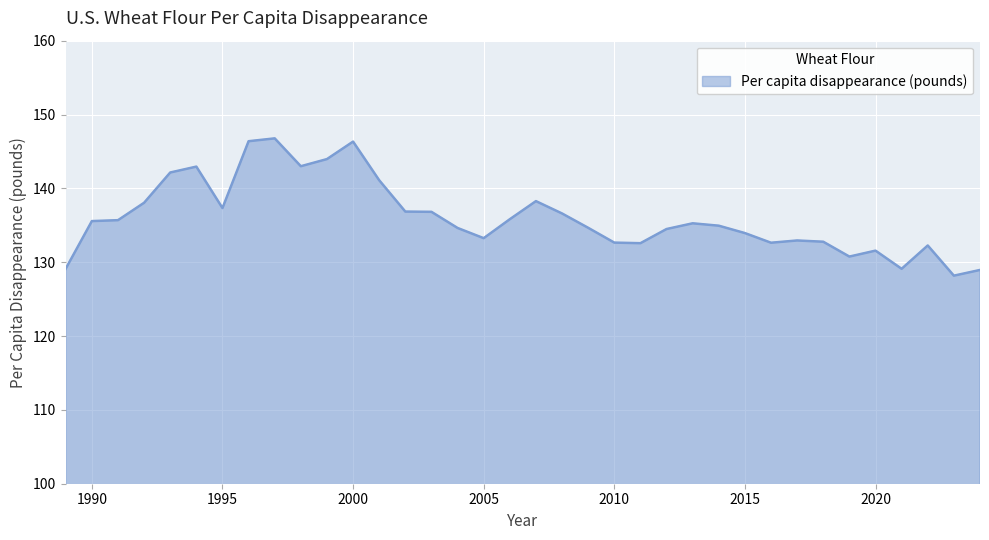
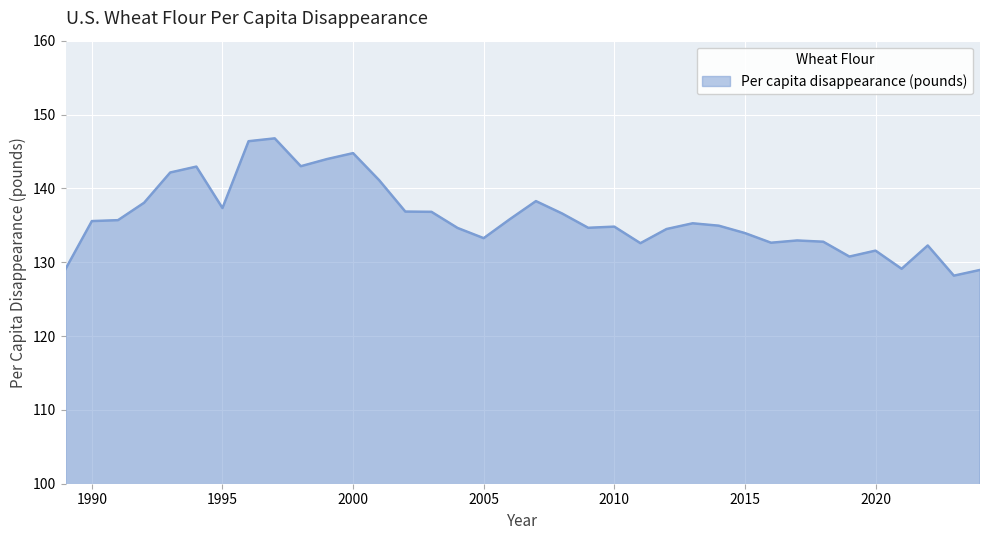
  {
    "1990": 136,
    "1995": 137,
-   "2000": 146,
+   "2000": 145,
    "2005": 133,
-   "2010": 133,
+   "2010": 135,
    "2015": 134,
    "2020": 132
  }
